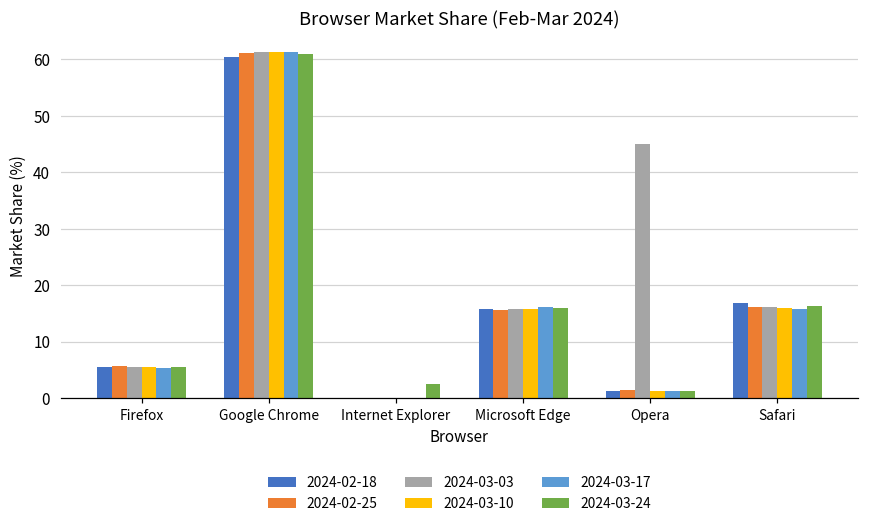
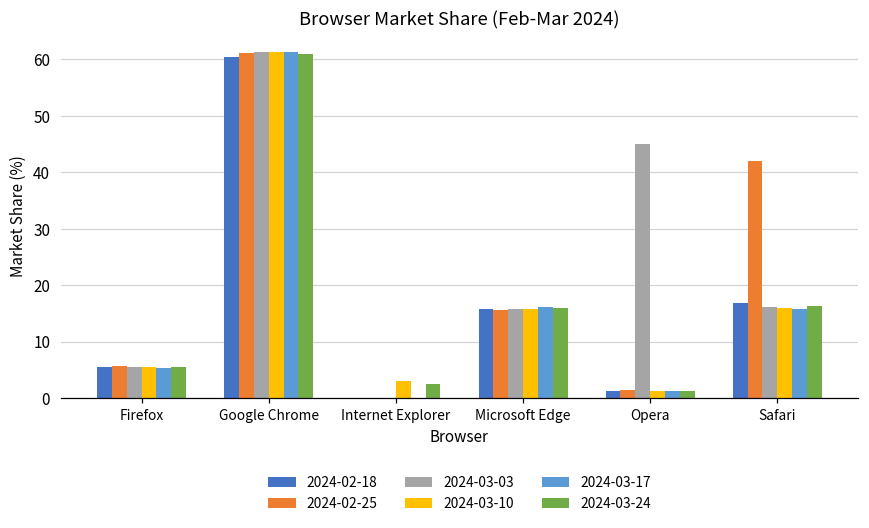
  {
    "2024-02-25": {
      "Firefox": 6,
      "Google Chrome": 61,
      "Microsoft Edge": 16,
      "Opera": 1,
-     "Safari": 16
+     "Safari": 42
    },
    "2024-03-03": {
      "Firefox": 5,
      "Google Chrome": 61,
      "Microsoft Edge": 16,
      "Opera": 45,
      "Safari": 16
    },
    "2024-03-10": {
      "Firefox": 5,
      "Google Chrome": 61,
-     "Internet Explorer": 0,
+     "Internet Explorer": 3,
      "Microsoft Edge": 16,
      "Opera": 1,
      "Safari": 16
    },
    "2024-03-24": {
      "Firefox": 5,
      "Google Chrome": 61,
      "Internet Explorer": 2,
      "Microsoft Edge": 16,
      "Opera": 1,
      "Safari": 16
    }
  }
